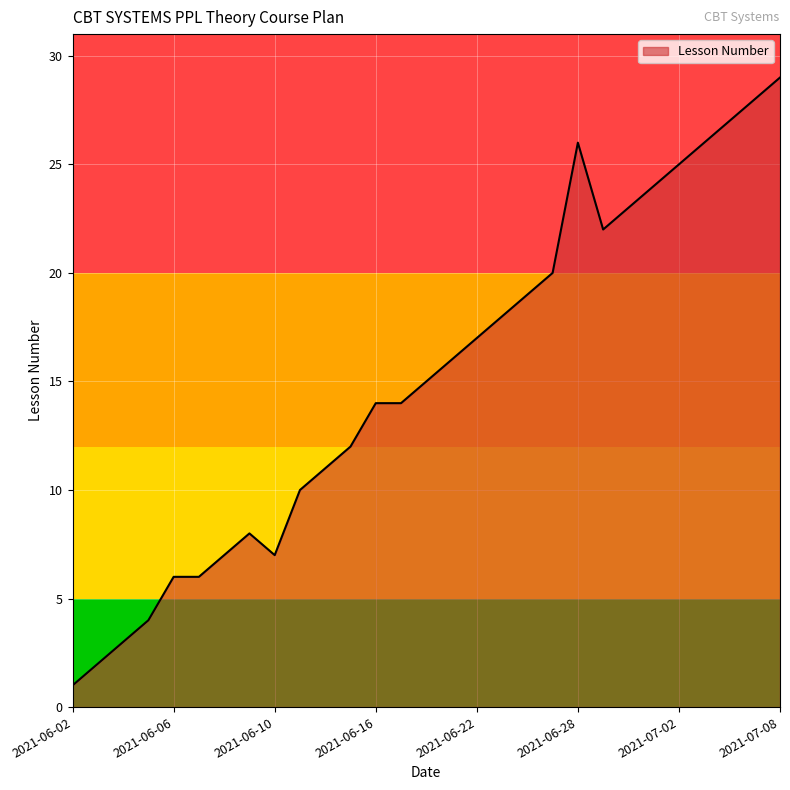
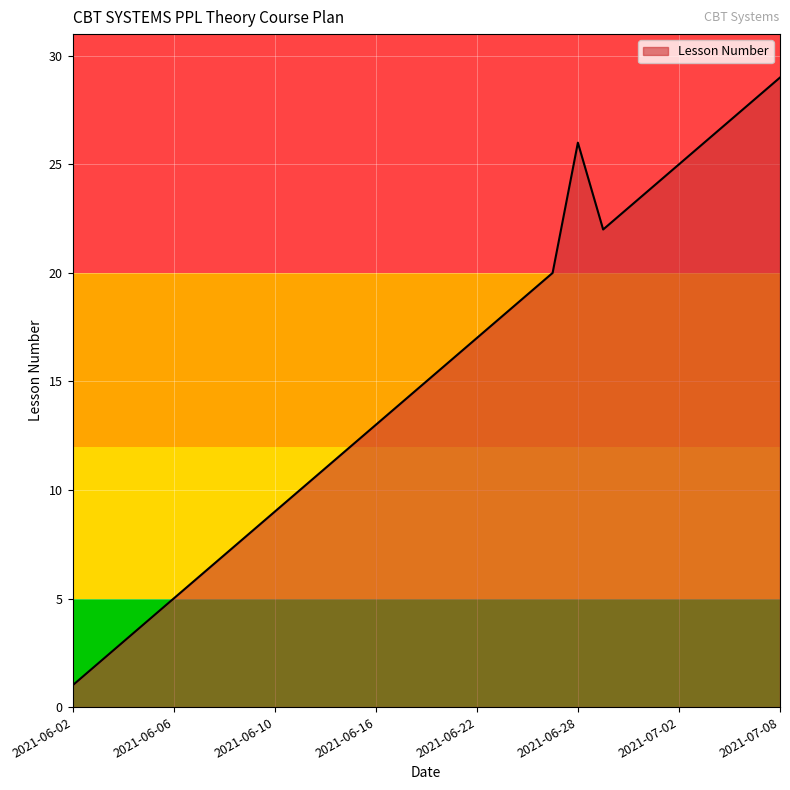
  {
    "2021-06-02": 1,
-   "2021-06-06": 6,
-   "2021-06-10": 7,
-   "2021-06-16": 14,
+   "2021-06-06": 5,
+   "2021-06-10": 9,
+   "2021-06-16": 13,
    "2021-06-22": 17,
    "2021-06-28": 26,
    "2021-07-02": 25,
    "2021-07-08": 29
  }
